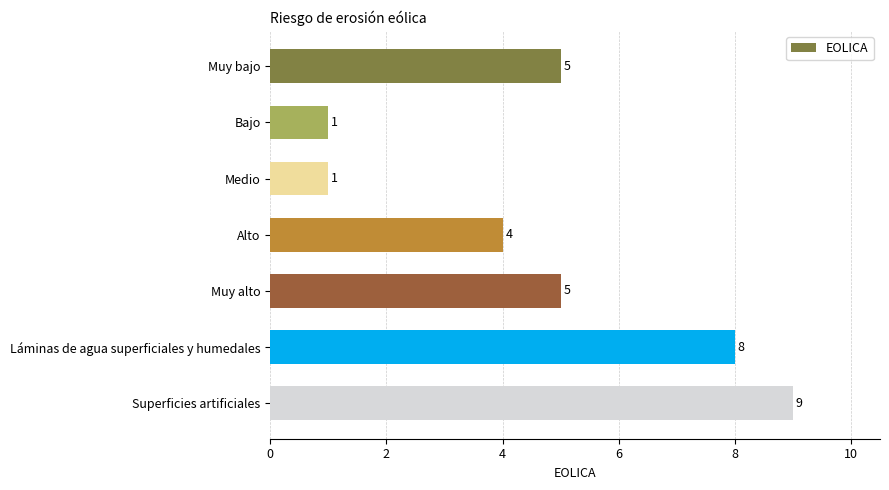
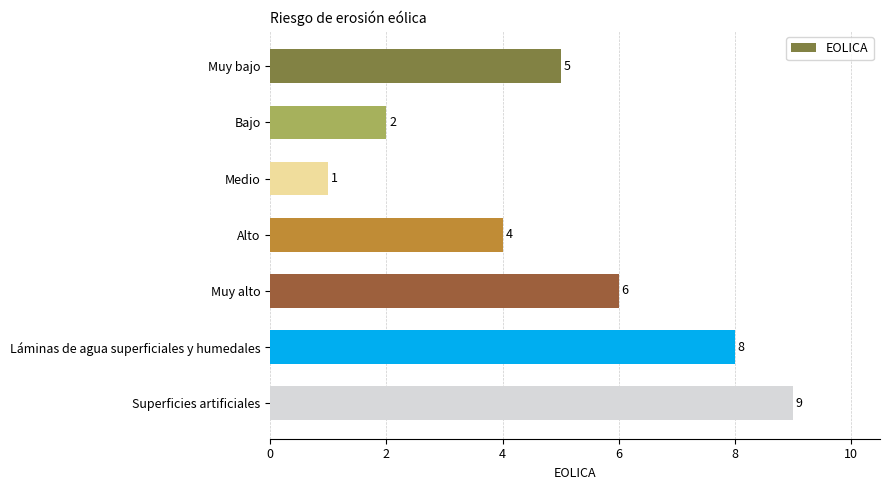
  {
    "Muy bajo": 5,
-   "Bajo": 1,
+   "Bajo": 2,
    "Medio": 1,
    "Alto": 4,
-   "Muy alto": 5,
+   "Muy alto": 6,
    "Láminas de agua superficiales y humedales": 8,
    "Superficies artificiales": 9
  }
